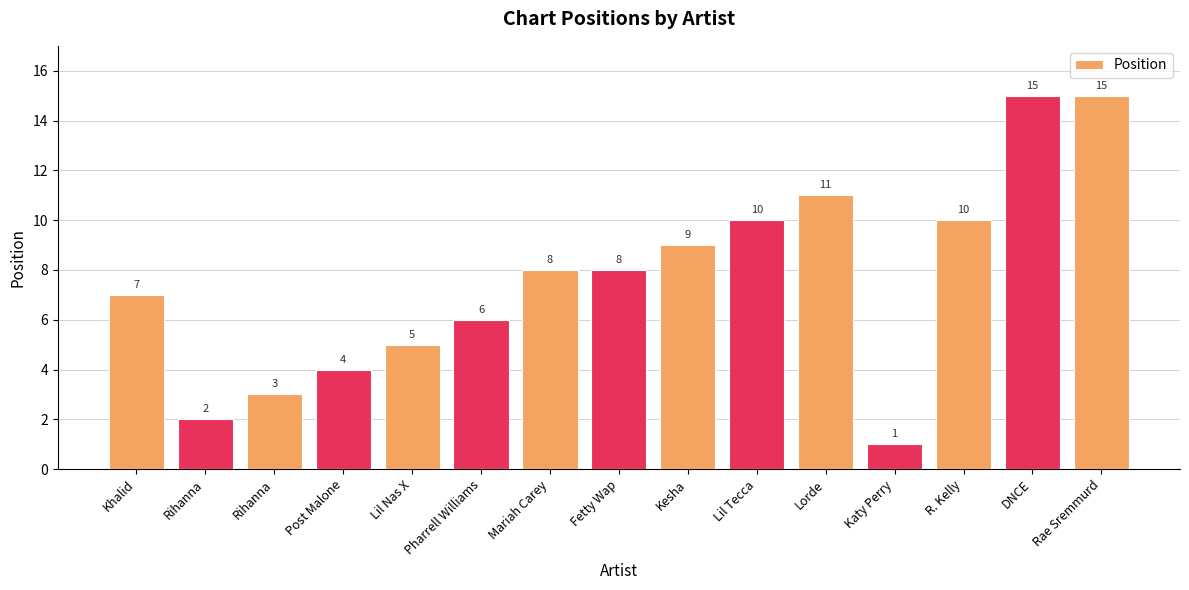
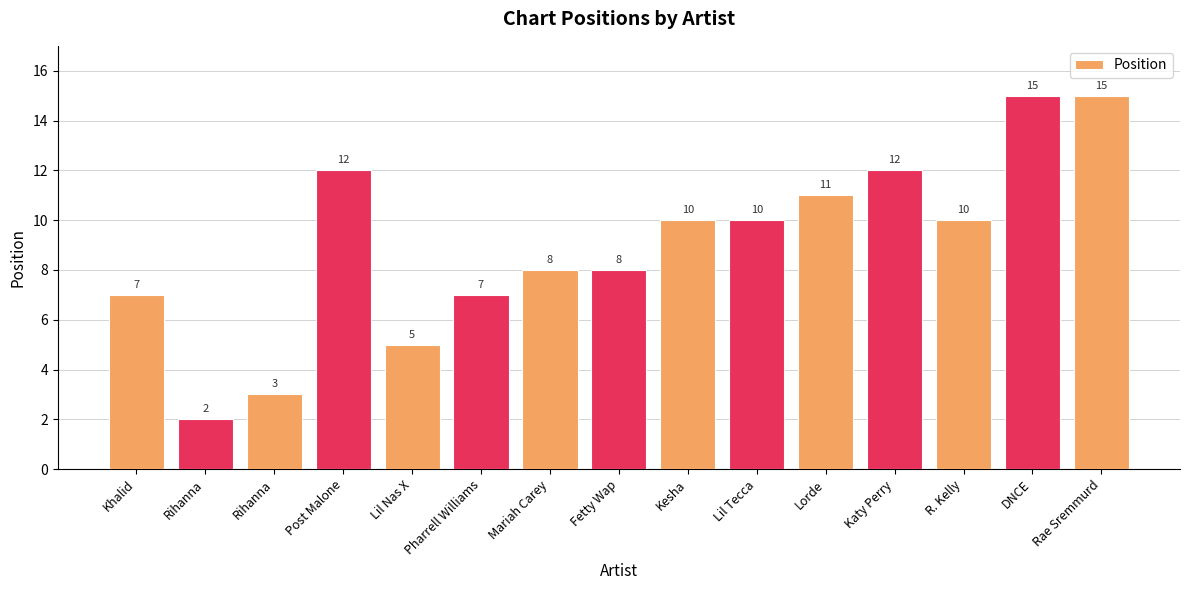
  {
    "Khalid": 7,
-   "Post Malone": 4,
+   "Post Malone": 12,
    "Lil Nas X": 5,
-   "Pharrell Williams": 6,
+   "Pharrell Williams": 7,
    "Mariah Carey": 8,
    "Fetty Wap": 8,
-   "Kesha": 9,
+   "Kesha": 10,
    "Lil Tecca": 10,
    "Lorde": 11,
-   "Katy Perry": 1,
+   "Katy Perry": 12,
    "R. Kelly": 10,
    "DNCE": 15,
    "Rae Sremmurd": 15
  }
